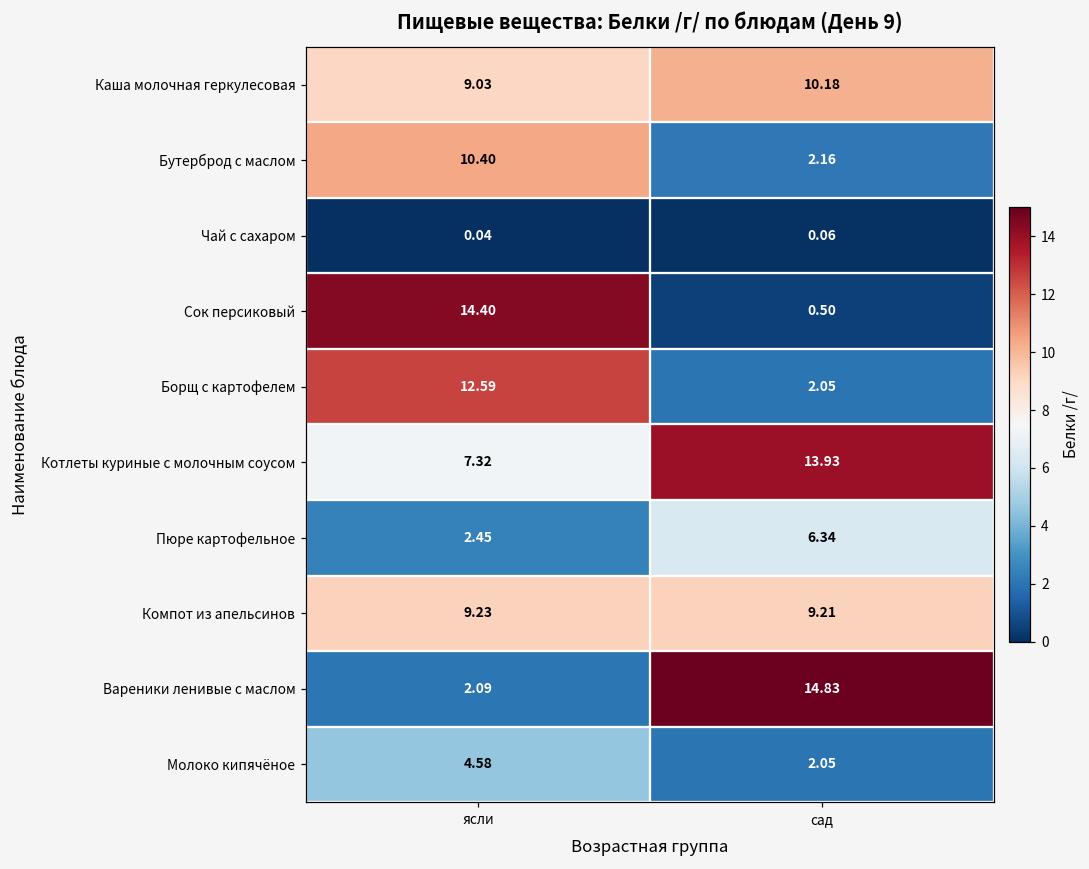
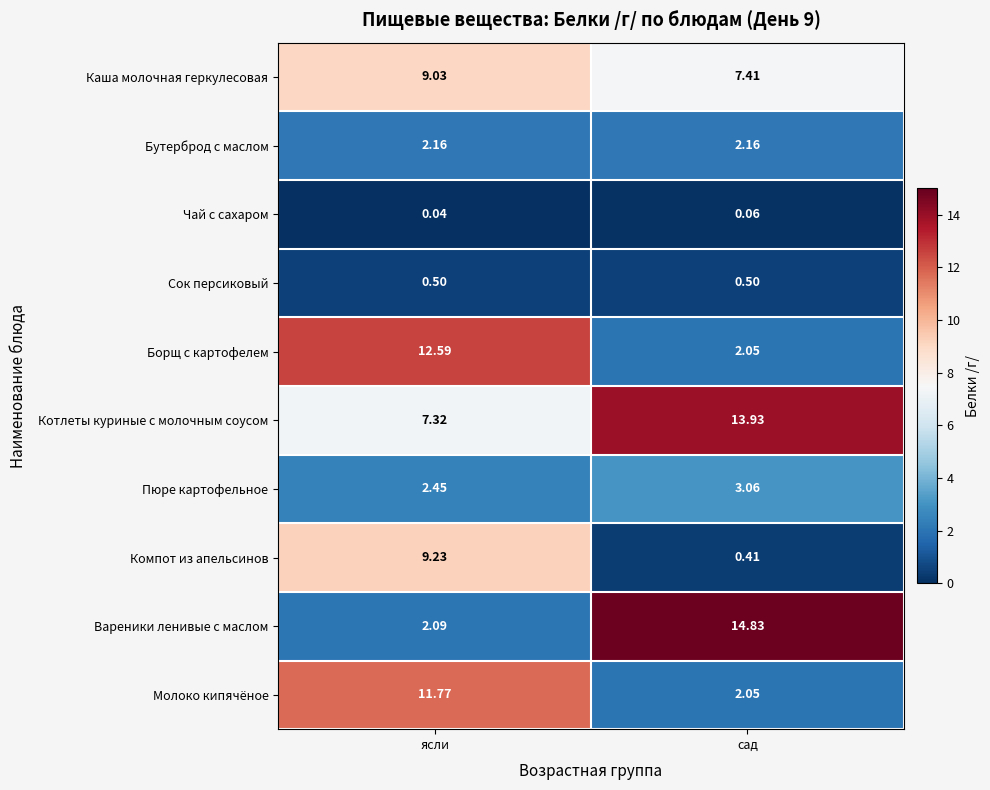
  {
    "Каша молочная геркулесовая": {
      "ясли": 9.03,
-     "сад": 10.18
+     "сад": 7.41
    },
    "Бутерброд с маслом": {
-     "ясли": 10.40,
+     "ясли": 2.16,
      "сад": 2.16
    },
    "Чай с сахаром": {
      "ясли": 0.04,
      "сад": 0.06
    },
    "Сок персиковый": {
-     "ясли": 14.40,
+     "ясли": 0.50,
      "сад": 0.50
    },
    "Борщ с картофелем": {
      "ясли": 12.59,
      "сад": 2.05
    },
    "Котлеты куриные с молочным соусом": {
      "ясли": 7.32,
      "сад": 13.93
    },
    "Пюре картофельное": {
      "ясли": 2.45,
-     "сад": 6.34
+     "сад": 3.06
    },
    "Компот из апельсинов": {
      "ясли": 9.23,
-     "сад": 9.21
+     "сад": 0.41
    },
    "Вареники ленивые с маслом": {
      "ясли": 2.09,
      "сад": 14.83
    },
    "Молоко кипячёное": {
-     "ясли": 4.58,
+     "ясли": 11.77,
      "сад": 2.05
    }
  }
